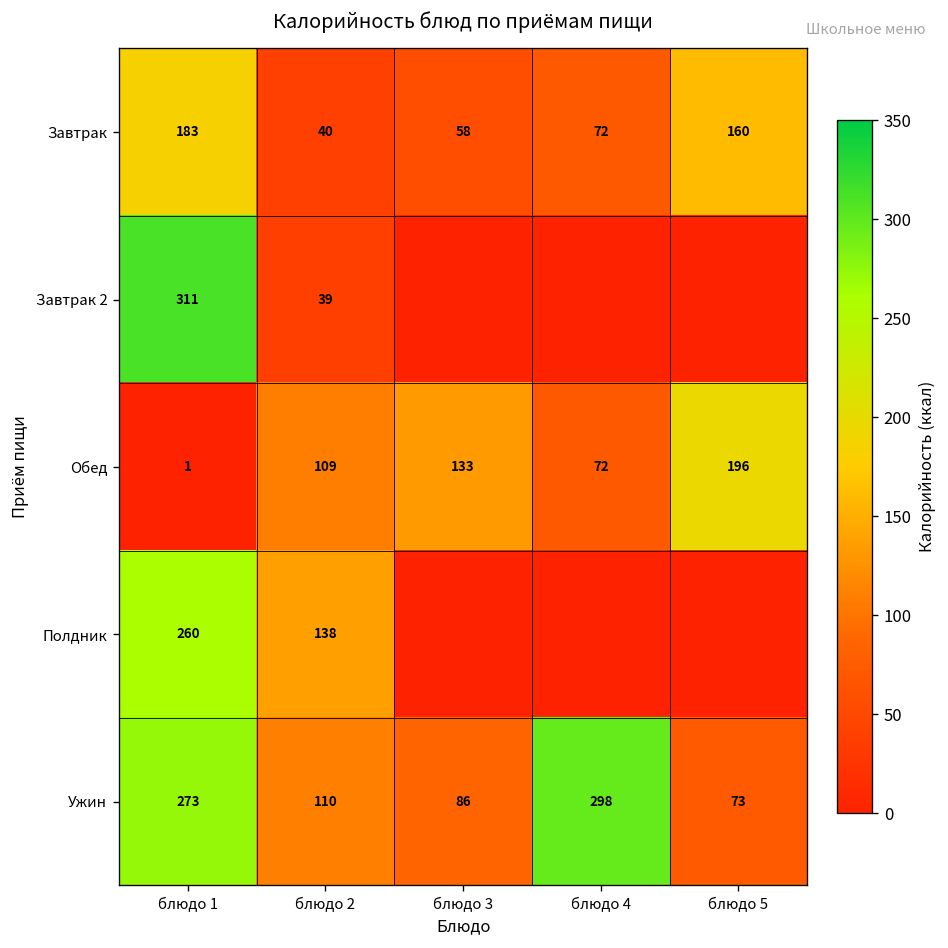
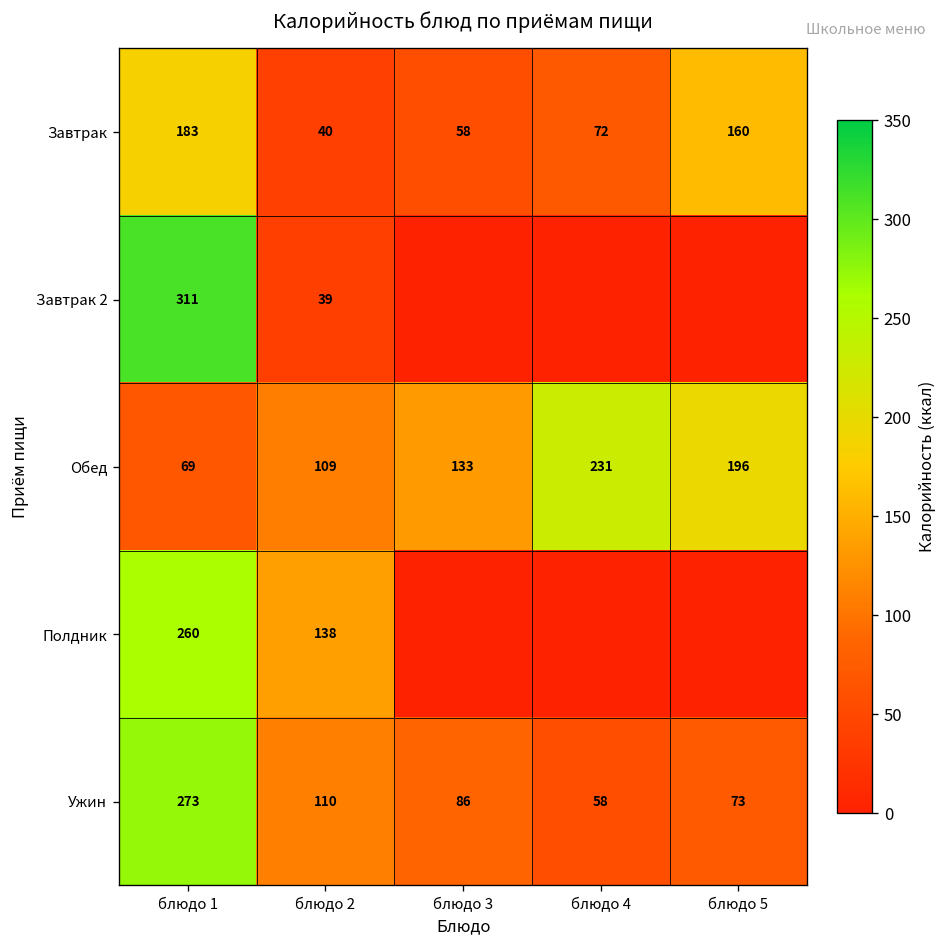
  {
    "Завтрак": {
      "блюдо 1": 183,
      "блюдо 2": 40,
      "блюдо 3": 58,
      "блюдо 4": 72,
      "блюдо 5": 160
    },
    "Завтрак 2": {
      "блюдо 1": 311,
      "блюдо 2": 39
    },
    "Обед": {
-     "блюдо 1": 1,
+     "блюдо 1": 69,
      "блюдо 2": 109,
      "блюдо 3": 133,
-     "блюдо 4": 72,
+     "блюдо 4": 231,
      "блюдо 5": 196
    },
    "Полдник": {
      "блюдо 1": 260,
      "блюдо 2": 138
    },
    "Ужин": {
      "блюдо 1": 273,
      "блюдо 2": 110,
      "блюдо 3": 86,
-     "блюдо 4": 298,
+     "блюдо 4": 58,
      "блюдо 5": 73
    }
  }
